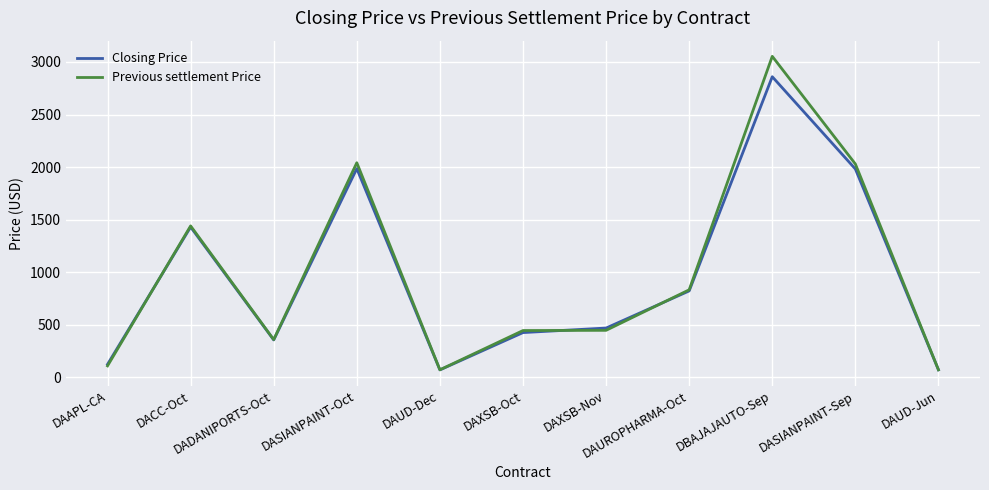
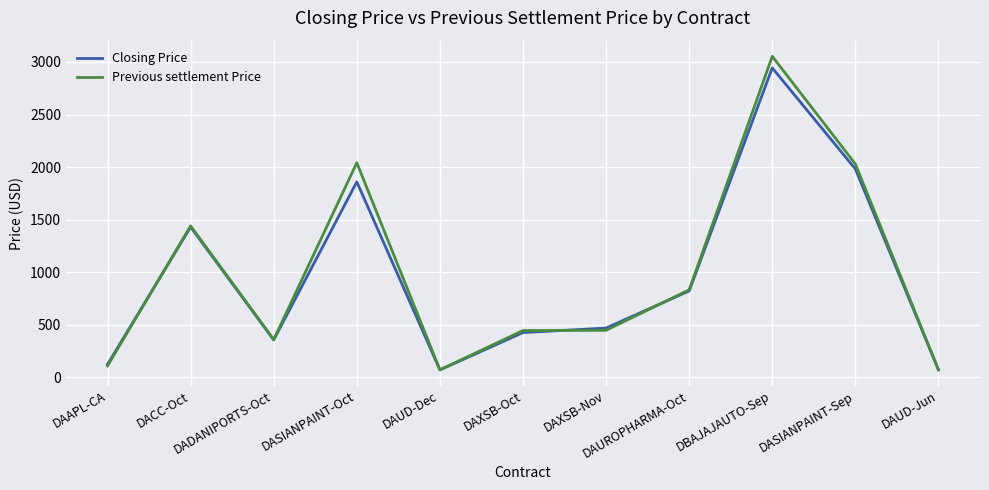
  {
    "Closing Price": {
-     "DASIANPAINT-Oct": 1990,
-     "DBAJAJAUTO-Sep": 2860,
+     "DASIANPAINT-Oct": 1860,
+     "DBAJAJAUTO-Sep": 2940,
      "DASIANPAINT-Sep": 1980
    },
    "Previous settlement Price": {
      "DASIANPAINT-Oct": 2040,
      "DBAJAJAUTO-Sep": 3050,
      "DASIANPAINT-Sep": 2030
    }
  }
